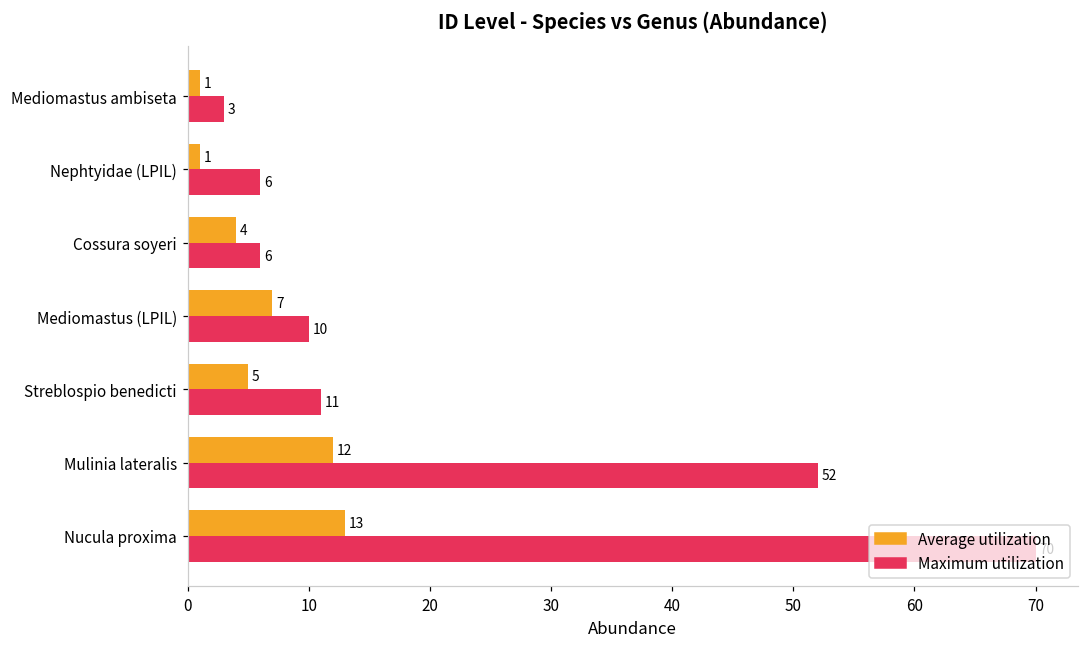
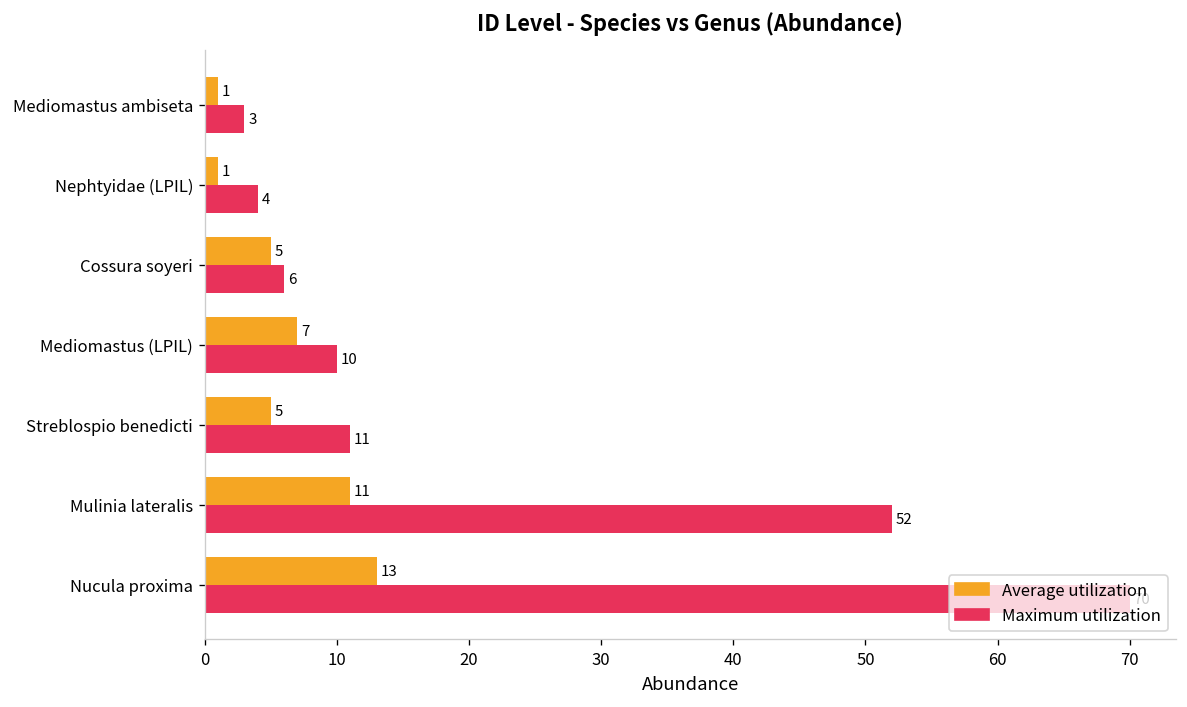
  {
    "Average utilization": {
      "Mediomastus ambiseta": 1,
      "Nephtyidae (LPIL)": 1,
-     "Cossura soyeri": 4,
+     "Cossura soyeri": 5,
      "Mediomastus (LPIL)": 7,
      "Streblospio benedicti": 5,
-     "Mulinia lateralis": 12,
+     "Mulinia lateralis": 11,
      "Nucula proxima": 13
    },
    "Maximum utilization": {
      "Mediomastus ambiseta": 3,
-     "Nephtyidae (LPIL)": 6,
+     "Nephtyidae (LPIL)": 4,
      "Cossura soyeri": 6,
      "Mediomastus (LPIL)": 10,
      "Streblospio benedicti": 11,
      "Mulinia lateralis": 52
    }
  }
